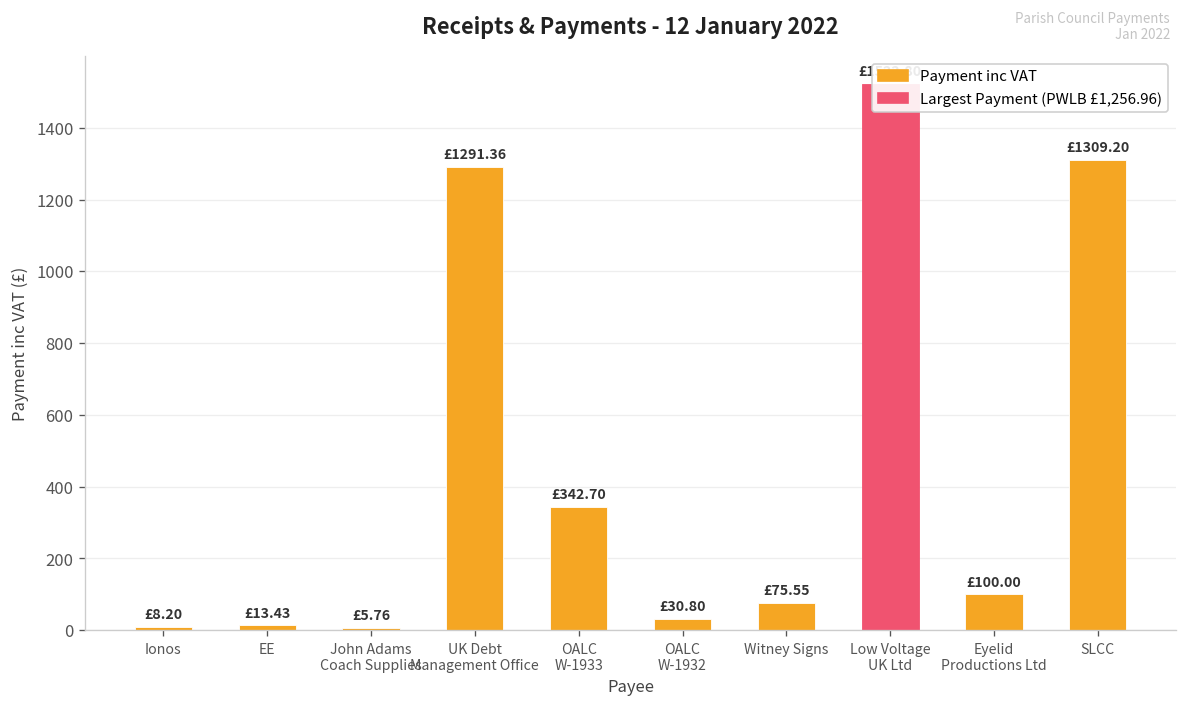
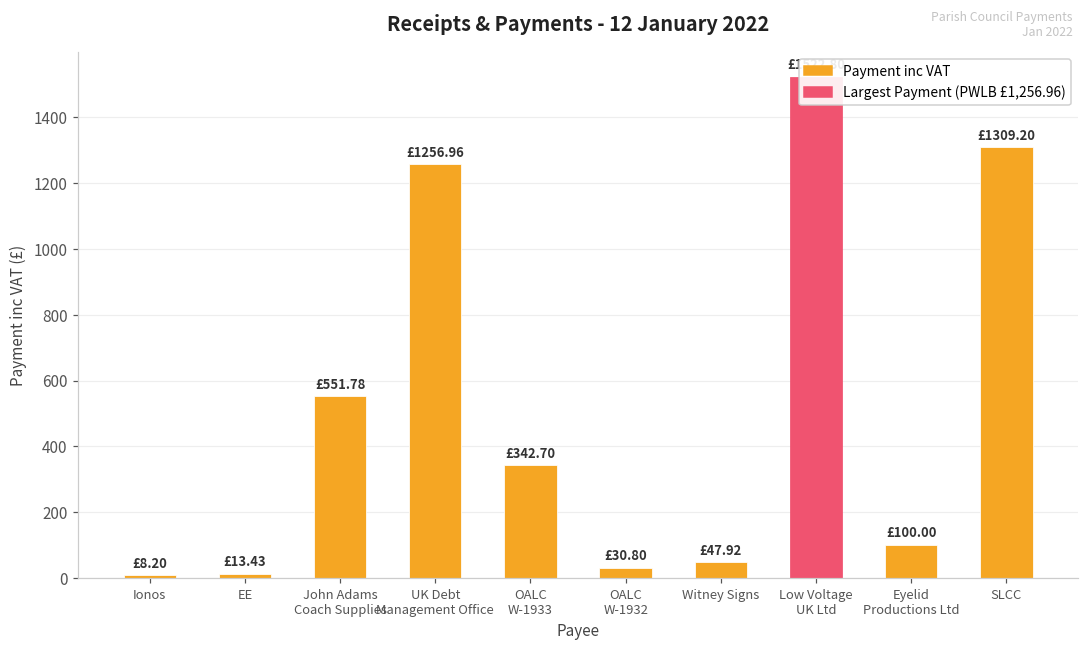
  {
    "Ionos": "£8.20",
    "EE": "£13.43",
-   "John Adams Coach Supplies": "£5.76",
-   "UK Debt Management Office": "£1291.36",
+   "John Adams Coach Supplies": "£551.78",
+   "UK Debt Management Office": "£1256.96",
    "OALC W-1933": "£342.70",
    "OALC W-1932": "£30.80",
-   "Witney Signs": "£75.55",
+   "Witney Signs": "£47.92",
    "Eyelid Productions Ltd": "£100.00",
    "SLCC": "£1309.20"
  }
